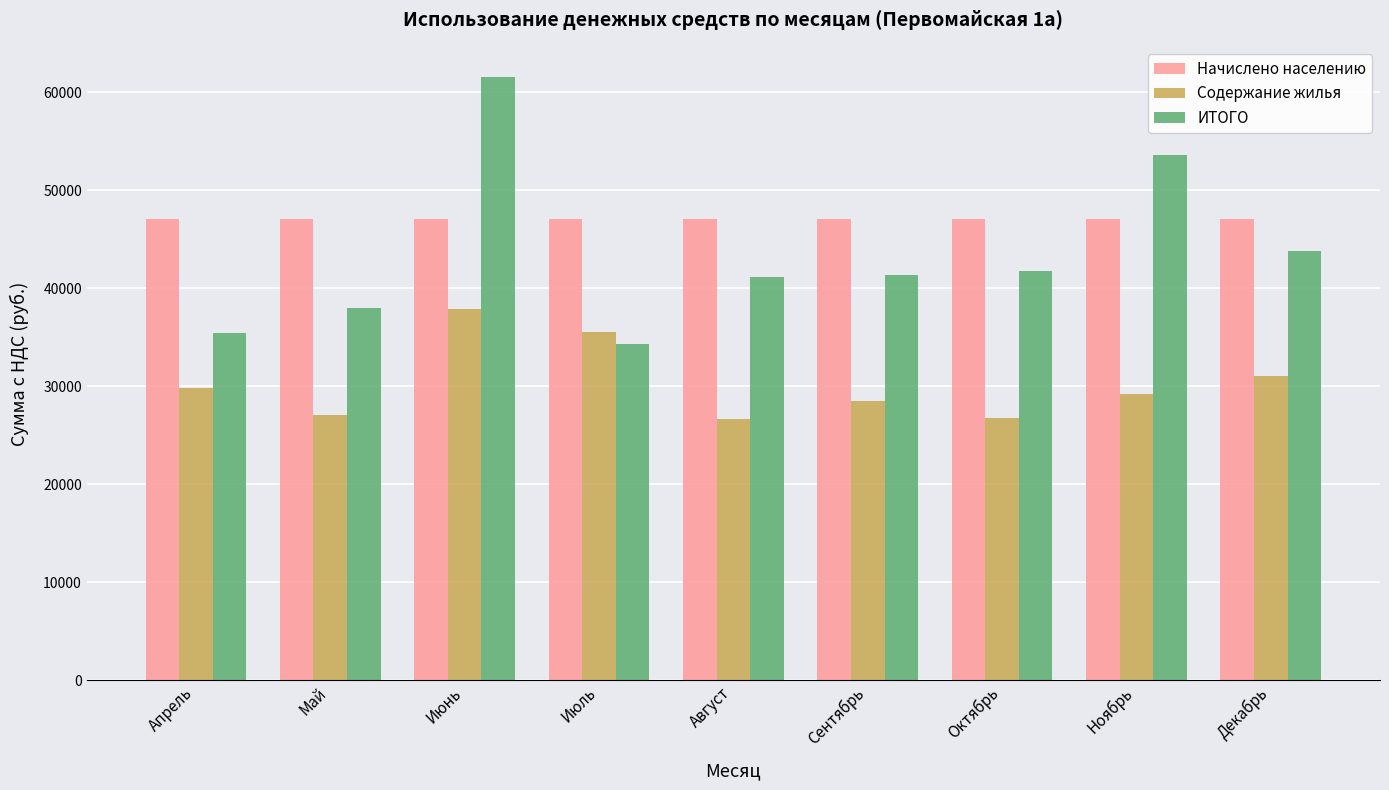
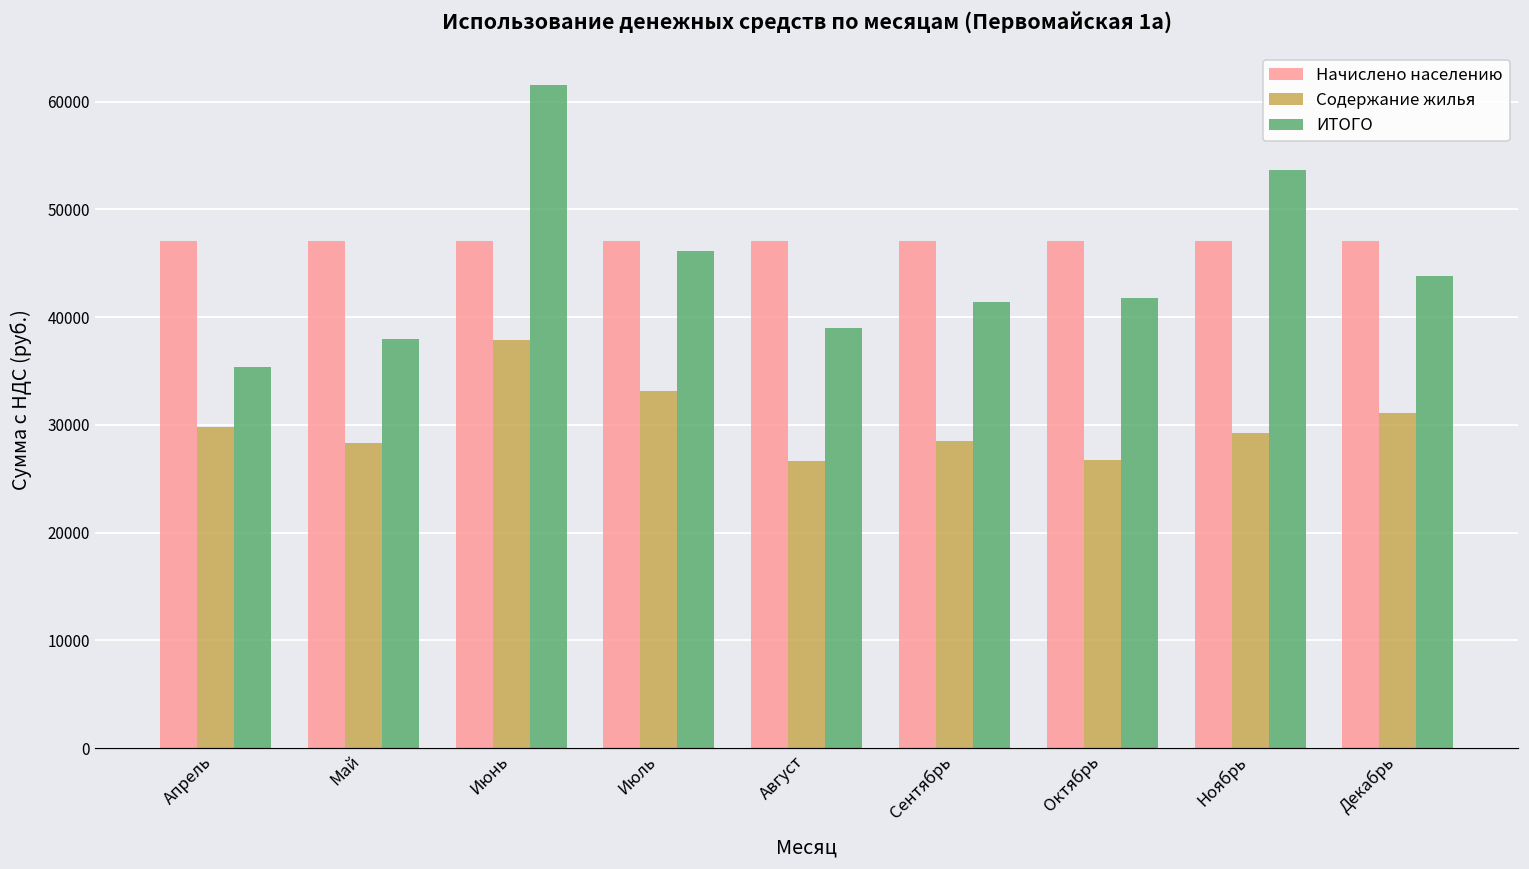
  {
    "Начислено населению": {
      "Апрель": 47000,
      "Май": 47000,
      "Июнь": 47000,
      "Июль": 47000,
      "Август": 47000,
      "Сентябрь": 47000,
      "Октябрь": 47000,
      "Ноябрь": 47000,
      "Декабрь": 47000
    },
    "Содержание жилья": {
      "Апрель": 30000,
-     "Май": 27000,
+     "Май": 28000,
      "Июнь": 38000,
-     "Июль": 36000,
+     "Июль": 33000,
      "Август": 27000,
      "Сентябрь": 28000,
      "Октябрь": 27000,
      "Ноябрь": 29000,
      "Декабрь": 31000
    },
    "ИТОГО": {
      "Апрель": 35000,
      "Май": 38000,
      "Июнь": 62000,
-     "Июль": 34000,
-     "Август": 41000,
+     "Июль": 46000,
+     "Август": 39000,
      "Сентябрь": 41000,
      "Октябрь": 42000,
      "Ноябрь": 54000,
      "Декабрь": 44000
    }
  }
